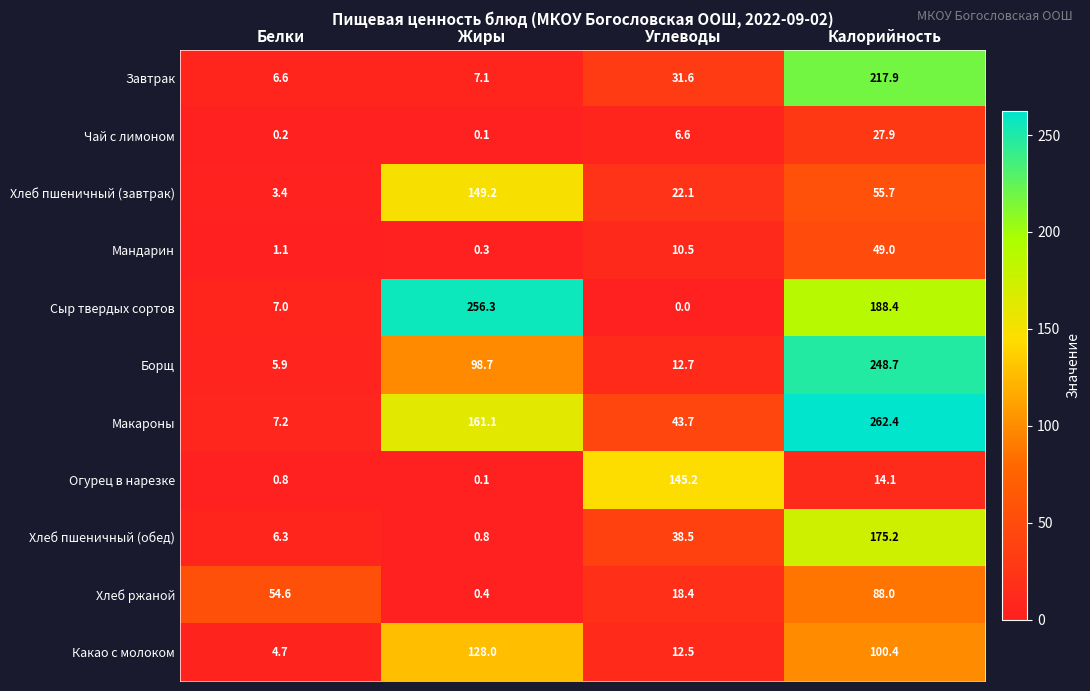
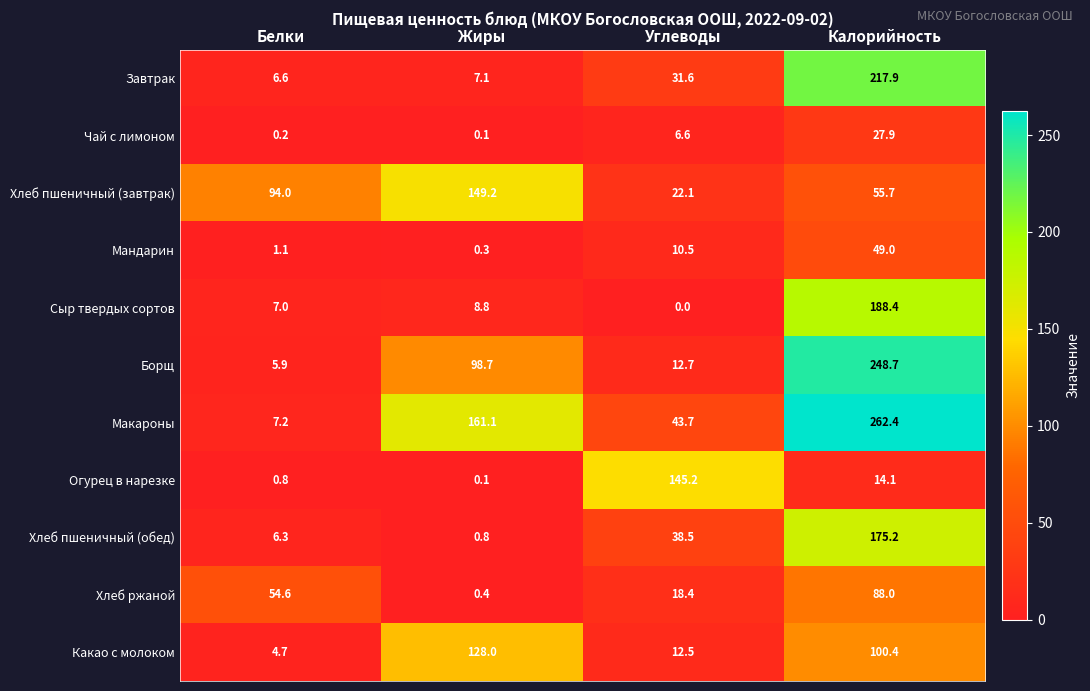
  {
    "Завтрак": {
      "Белки": 6.6,
      "Жиры": 7.1,
      "Углеводы": 31.6,
      "Калорийность": 217.9
    },
    "Чай с лимоном": {
      "Белки": 0.2,
      "Жиры": 0.1,
      "Углеводы": 6.6,
      "Калорийность": 27.9
    },
    "Хлеб пшеничный (завтрак)": {
-     "Белки": 3.4,
+     "Белки": 94.0,
      "Жиры": 149.2,
      "Углеводы": 22.1,
      "Калорийность": 55.7
    },
    "Мандарин": {
      "Белки": 1.1,
      "Жиры": 0.3,
      "Углеводы": 10.5,
      "Калорийность": 49.0
    },
    "Сыр твердых сортов": {
      "Белки": 7.0,
-     "Жиры": 256.3,
+     "Жиры": 8.8,
      "Углеводы": 0.0,
      "Калорийность": 188.4
    },
    "Борщ": {
      "Белки": 5.9,
      "Жиры": 98.7,
      "Углеводы": 12.7,
      "Калорийность": 248.7
    },
    "Макароны": {
      "Белки": 7.2,
      "Жиры": 161.1,
      "Углеводы": 43.7,
      "Калорийность": 262.4
    },
    "Огурец в нарезке": {
      "Белки": 0.8,
      "Жиры": 0.1,
      "Углеводы": 145.2,
      "Калорийность": 14.1
    },
    "Хлеб пшеничный (обед)": {
      "Белки": 6.3,
      "Жиры": 0.8,
      "Углеводы": 38.5,
      "Калорийность": 175.2
    },
    "Хлеб ржаной": {
      "Белки": 54.6,
      "Жиры": 0.4,
      "Углеводы": 18.4,
      "Калорийность": 88.0
    },
    "Какао с молоком": {
      "Белки": 4.7,
      "Жиры": 128.0,
      "Углеводы": 12.5,
      "Калорийность": 100.4
    }
  }
